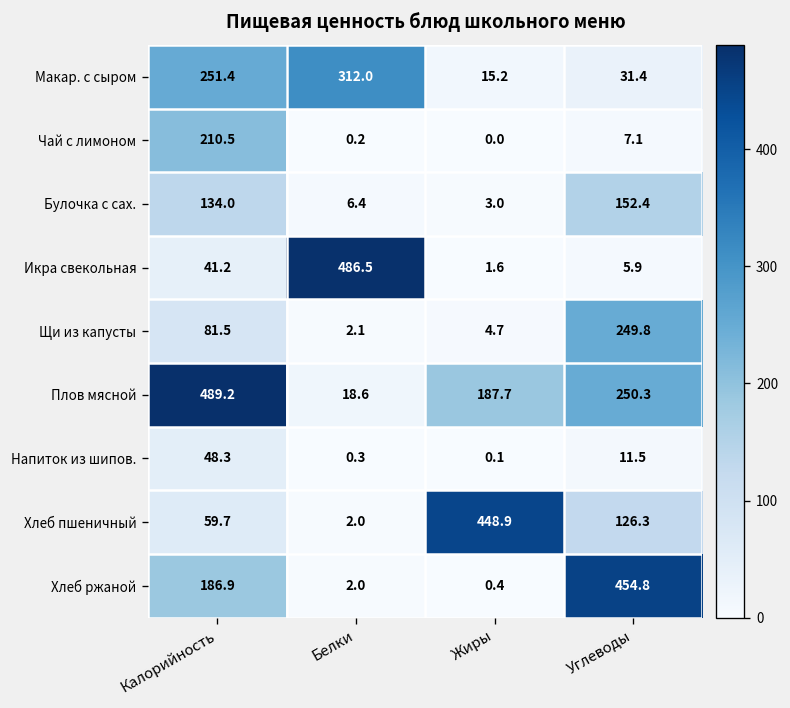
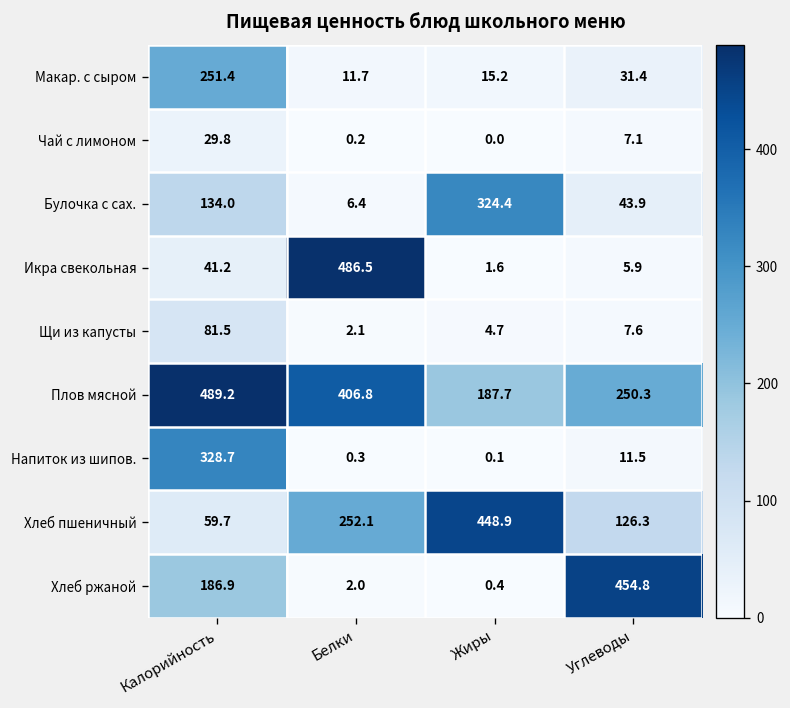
  {
    "Макар. с сыром": {
      "Калорийность": 251.4,
-     "Белки": 312.0,
+     "Белки": 11.7,
      "Жиры": 15.2,
      "Углеводы": 31.4
    },
    "Чай с лимоном": {
-     "Калорийность": 210.5,
+     "Калорийность": 29.8,
      "Белки": 0.2,
      "Жиры": 0.0,
      "Углеводы": 7.1
    },
    "Булочка с сах.": {
      "Калорийность": 134.0,
      "Белки": 6.4,
-     "Жиры": 3.0,
-     "Углеводы": 152.4
+     "Жиры": 324.4,
+     "Углеводы": 43.9
    },
    "Икра свекольная": {
      "Калорийность": 41.2,
      "Белки": 486.5,
      "Жиры": 1.6,
      "Углеводы": 5.9
    },
    "Щи из капусты": {
      "Калорийность": 81.5,
      "Белки": 2.1,
      "Жиры": 4.7,
-     "Углеводы": 249.8
+     "Углеводы": 7.6
    },
    "Плов мясной": {
      "Калорийность": 489.2,
-     "Белки": 18.6,
+     "Белки": 406.8,
      "Жиры": 187.7,
      "Углеводы": 250.3
    },
    "Напиток из шипов.": {
-     "Калорийность": 48.3,
+     "Калорийность": 328.7,
      "Белки": 0.3,
      "Жиры": 0.1,
      "Углеводы": 11.5
    },
    "Хлеб пшеничный": {
      "Калорийность": 59.7,
-     "Белки": 2.0,
+     "Белки": 252.1,
      "Жиры": 448.9,
      "Углеводы": 126.3
    },
    "Хлеб ржаной": {
      "Калорийность": 186.9,
      "Белки": 2.0,
      "Жиры": 0.4,
      "Углеводы": 454.8
    }
  }
